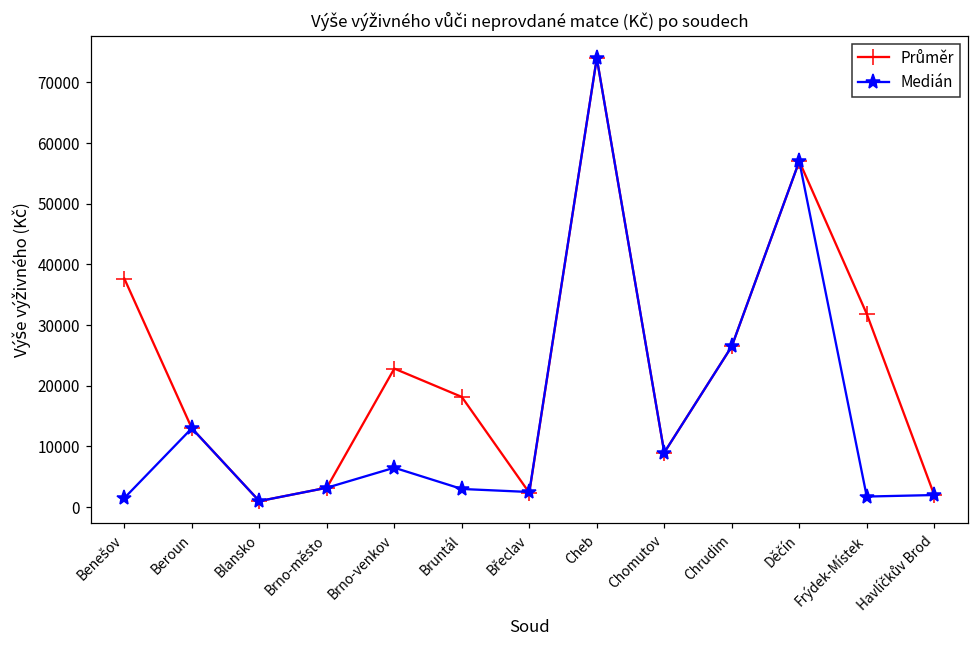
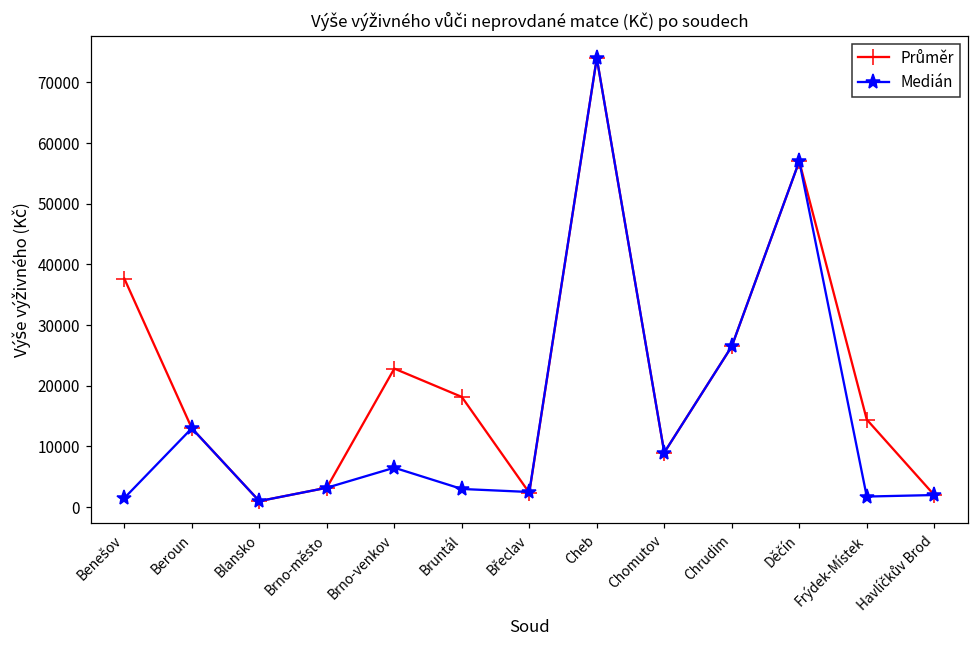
  {
    "Průměr": {
      "Benešov": 38000,
      "Brno-venkov": 23000,
      "Bruntál": 18000,
-     "Frýdek-Místek": 32000
+     "Frýdek-Místek": 14000
    },
    "Medián": {
      "Benešov": 2000,
      "Brno-venkov": 7000,
      "Bruntál": 3000,
      "Frýdek-Místek": 2000
    }
  }
